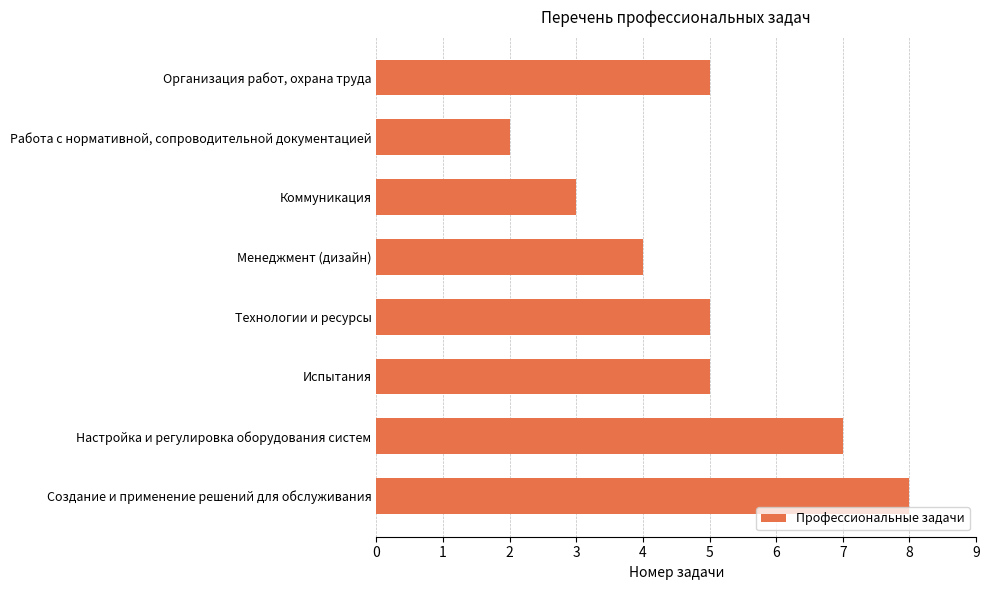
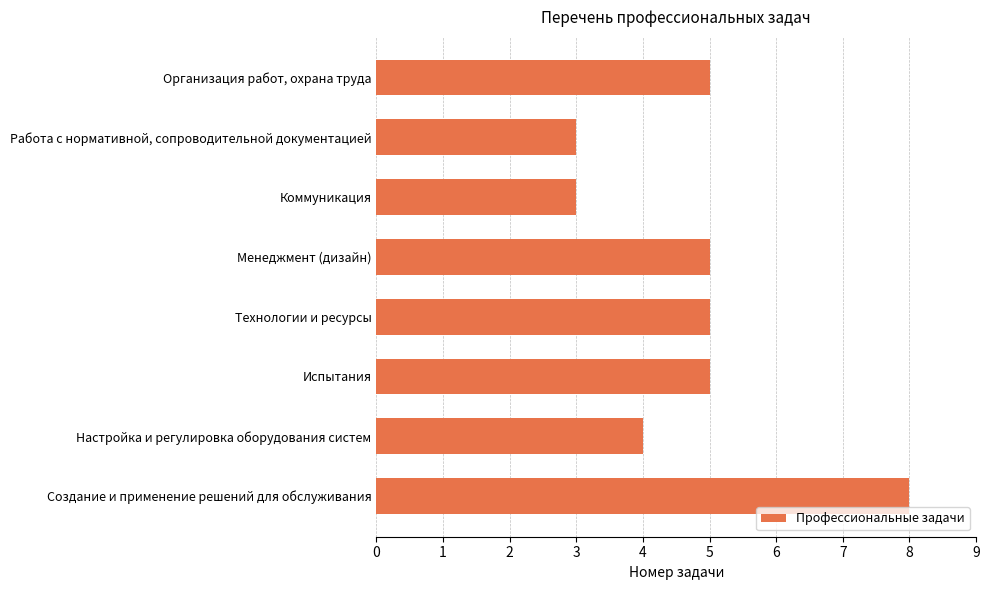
  {
    "Организация работ, охрана труда": 5,
-   "Работа с нормативной, сопроводительной документацией": 2,
+   "Работа с нормативной, сопроводительной документацией": 3,
    "Коммуникация": 3,
-   "Менеджмент (дизайн)": 4,
+   "Менеджмент (дизайн)": 5,
    "Технологии и ресурсы": 5,
    "Испытания": 5,
-   "Настройка и регулировка оборудования систем": 7,
+   "Настройка и регулировка оборудования систем": 4,
    "Создание и применение решений для обслуживания": 8
  }
